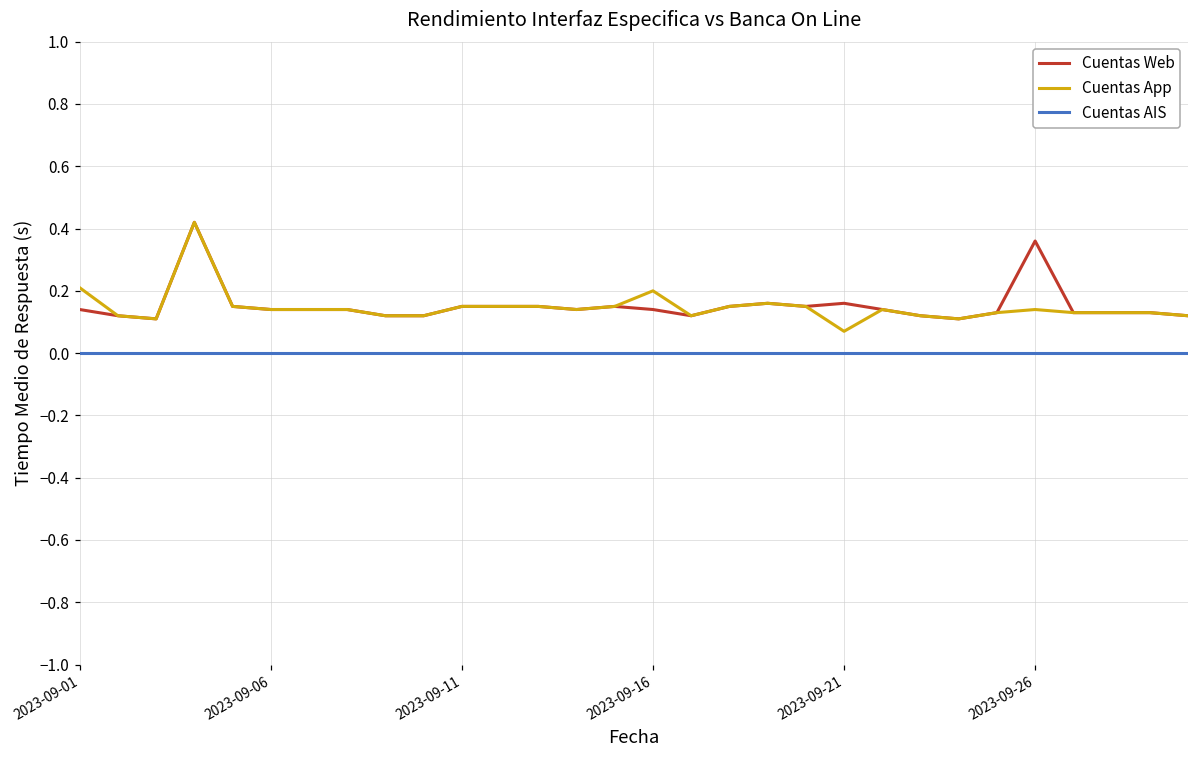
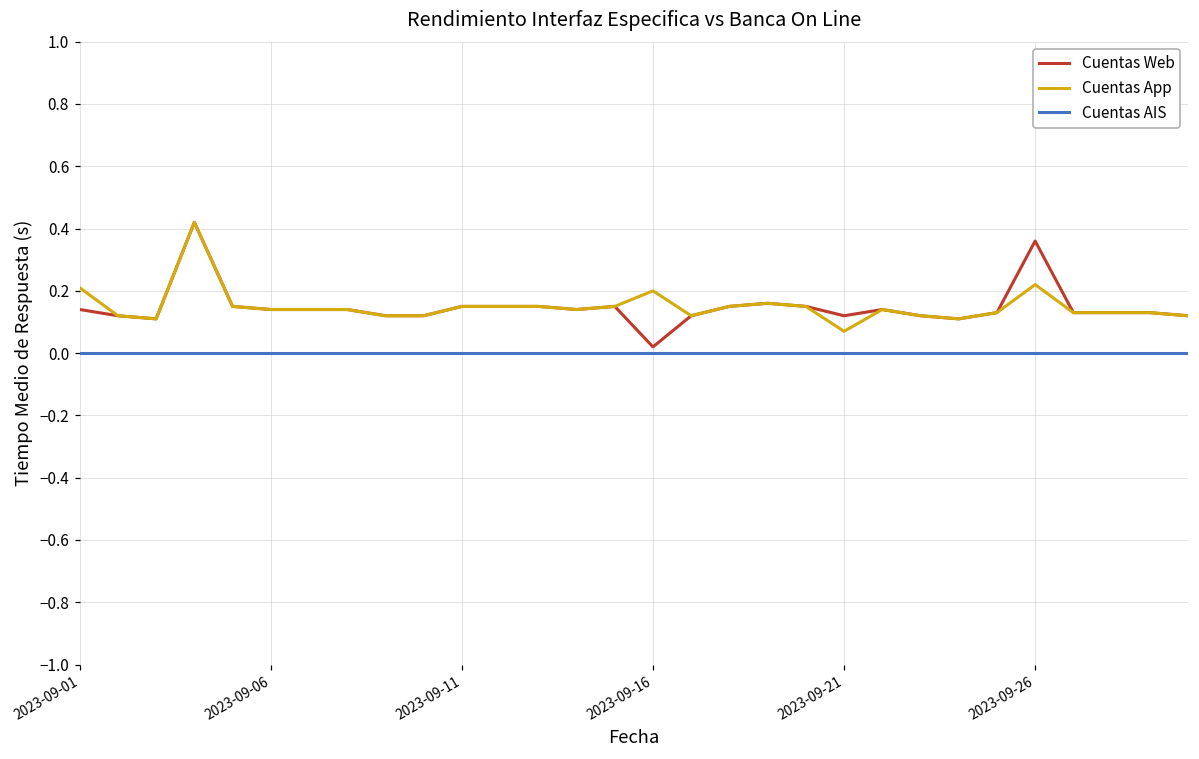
  {
    "Cuentas Web": {
      "2023-09-01": 0.14,
-     "2023-09-16": 0.14,
-     "2023-09-21": 0.16,
+     "2023-09-16": 0.02,
+     "2023-09-21": 0.12,
      "2023-09-26": 0.36
    },
    "Cuentas App": {
      "2023-09-01": 0.21,
      "2023-09-16": 0.20,
      "2023-09-21": 0.07,
-     "2023-09-26": 0.14
+     "2023-09-26": 0.22
    },
    "Cuentas AIS": {
      "2023-09-01": 0.00,
      "2023-09-06": 0.00,
      "2023-09-11": 0.00,
      "2023-09-16": 0.00,
      "2023-09-21": 0.00,
      "2023-09-26": 0.00
    }
  }
